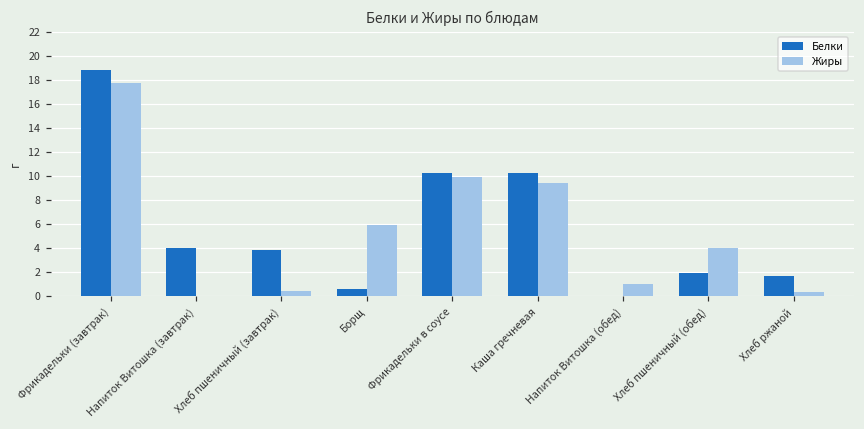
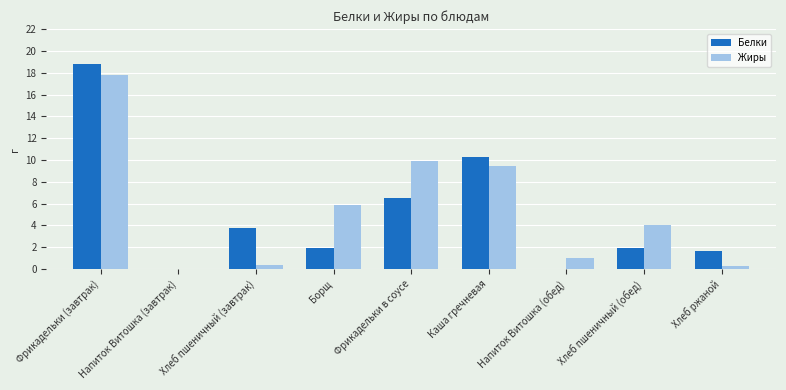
  {
    "Белки": {
      "Фрикадельки (завтрак)": 18.8,
-     "Напиток Витошка (завтрак)": 4,
+     "Напиток Витошка (завтрак)": 0,
      "Хлеб пшеничный (завтрак)": 3.8,
-     "Борщ": 0.6,
-     "Фрикадельки в соусе": 10.3,
+     "Борщ": 1.9,
+     "Фрикадельки в соусе": 6.5,
      "Каша гречневая": 10.3,
      "Напиток Витошка (обед)": 0.0,
      "Хлеб пшеничный (обед)": 1.9,
      "Хлеб ржаной": 1.7
    },
    "Жиры": {
      "Фрикадельки (завтрак)": 17.8,
      "Напиток Витошка (завтрак)": 0.0,
      "Хлеб пшеничный (завтрак)": 0.4,
      "Борщ": 5.9,
      "Фрикадельки в соусе": 9.9,
      "Каша гречневая": 9.4,
      "Напиток Витошка (обед)": 1.0,
      "Хлеб пшеничный (обед)": 4.0,
      "Хлеб ржаной": 0.3
    }
  }
